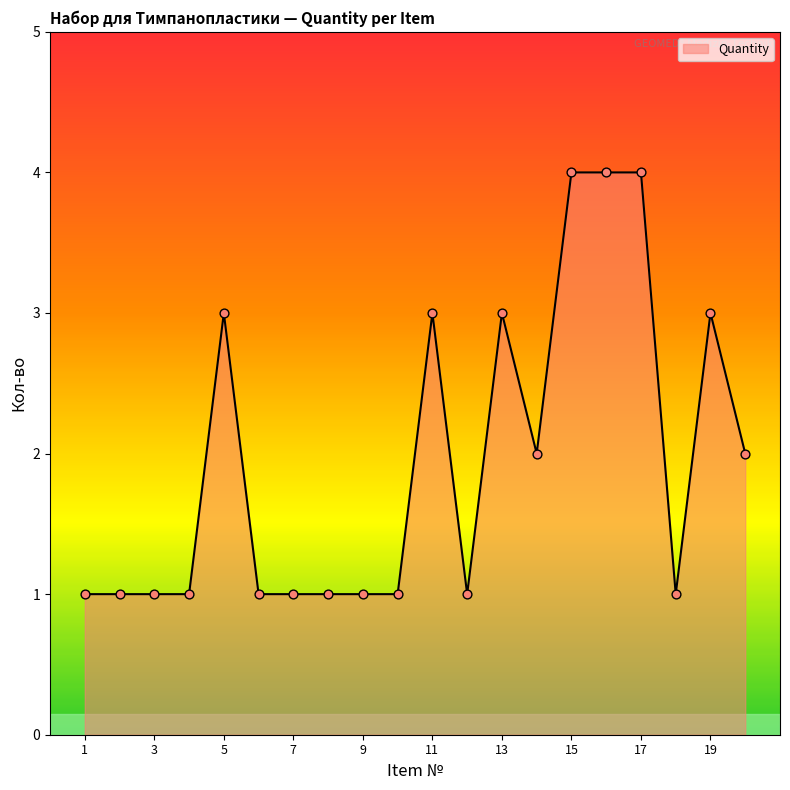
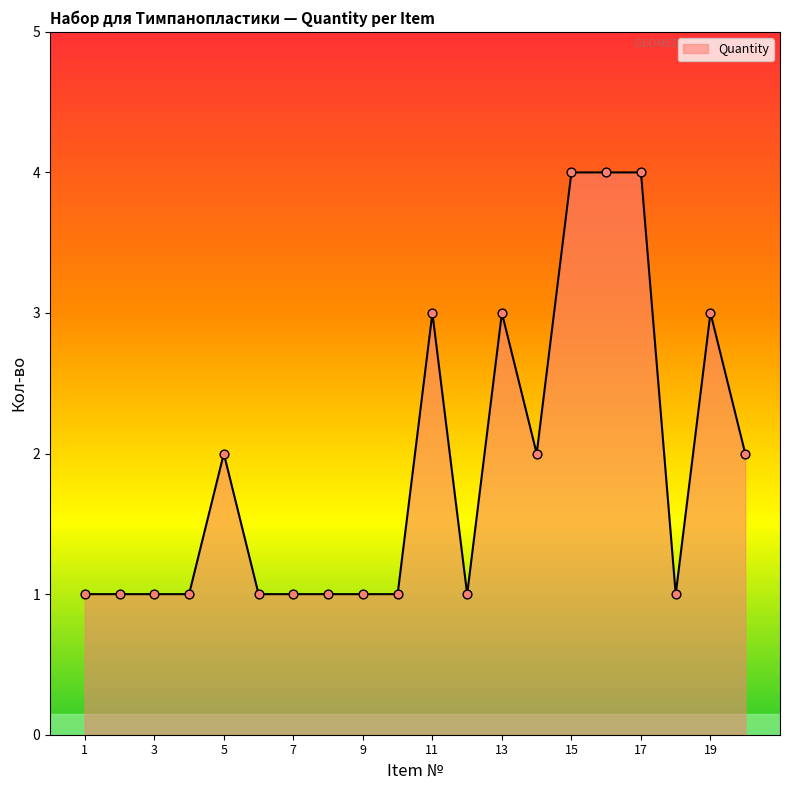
  {
    "1": 1,
    "3": 1,
-   "5": 3,
+   "5": 2,
    "7": 1,
    "9": 1,
    "11": 3,
    "13": 3,
    "15": 4,
    "17": 4,
    "19": 3
  }
